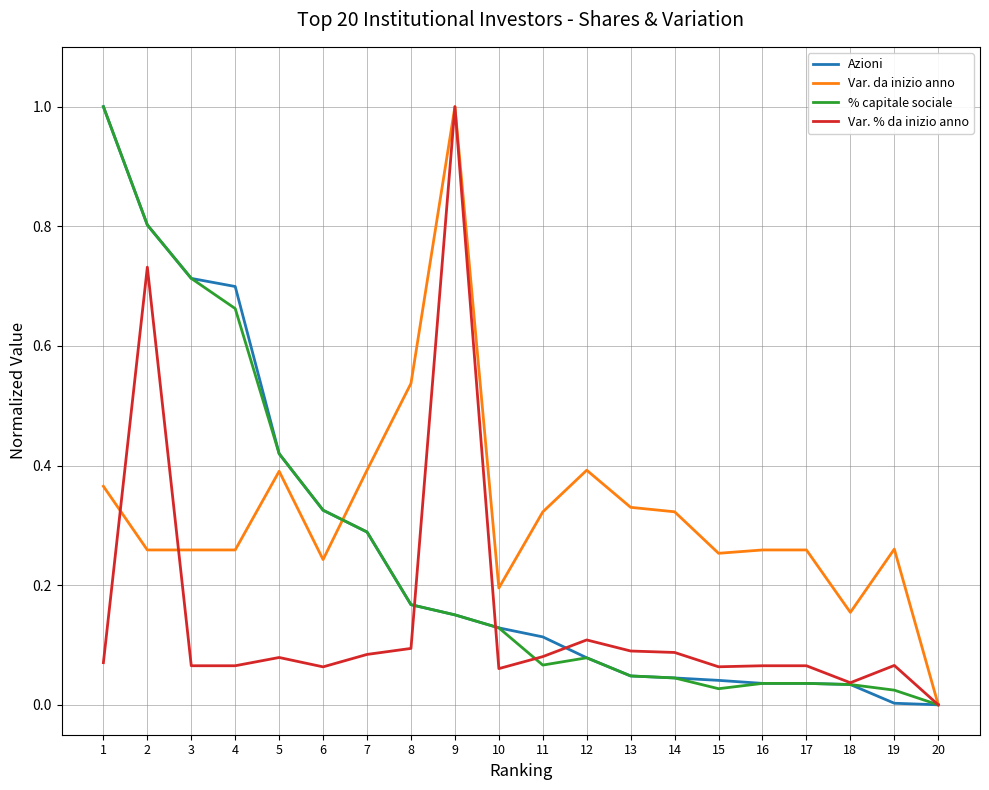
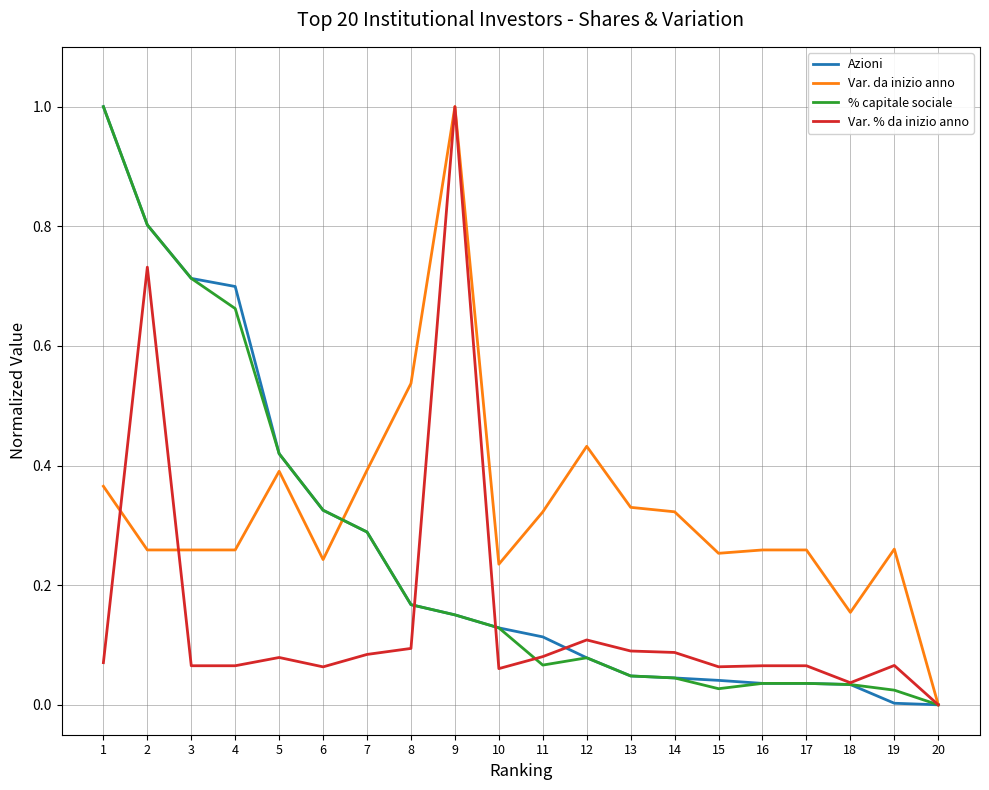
  {
    "Azioni": {
      "4": 0.70,
      "11": 0.11,
      "15": 0.04,
      "19": 0.00
    },
    "Var. da inizio anno": {
      "1": 0.37,
      "2": 0.26,
      "3": 0.26,
      "4": 0.26,
      "5": 0.39,
      "6": 0.24,
      "7": 0.39,
      "8": 0.54,
-     "10": 0.20,
+     "10": 0.24,
      "11": 0.32,
-     "12": 0.39,
+     "12": 0.43,
      "13": 0.33,
      "14": 0.32,
      "15": 0.25,
      "16": 0.26,
      "17": 0.26,
      "18": 0.15,
      "19": 0.26
    },
    "% capitale sociale": {
      "4": 0.66,
      "11": 0.07,
      "15": 0.03,
      "19": 0.02
    },
    "Var. % da inizio anno": {
      "1": 0.07,
      "2": 0.73,
      "3": 0.07,
      "4": 0.07,
      "5": 0.08,
      "6": 0.06,
      "7": 0.08,
      "8": 0.09,
      "10": 0.06,
      "11": 0.08,
      "12": 0.11,
      "13": 0.09,
      "14": 0.09,
      "15": 0.06,
      "16": 0.07,
      "17": 0.07,
      "19": 0.07
    }
  }
